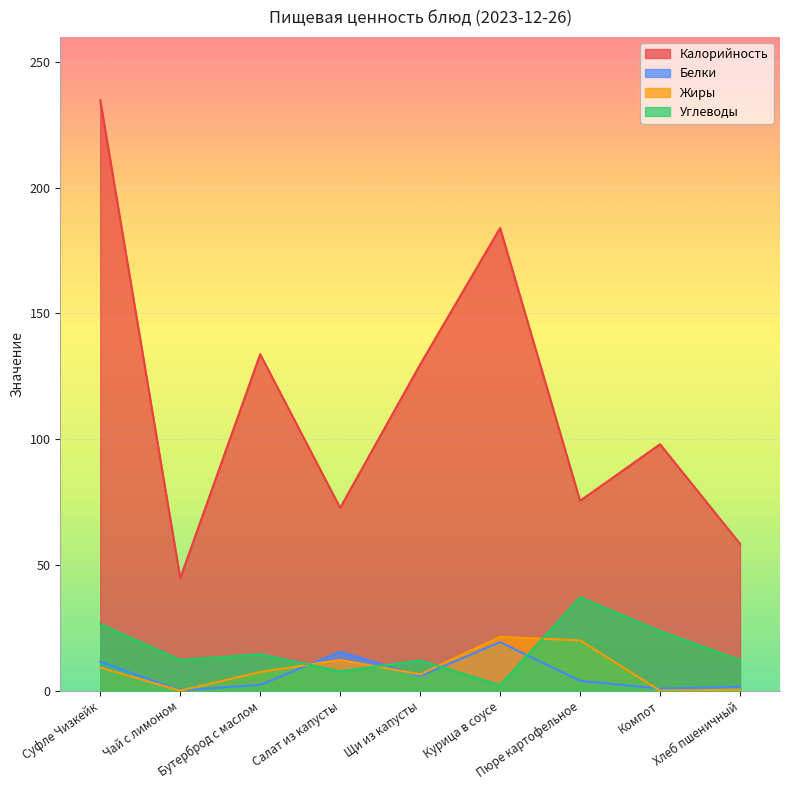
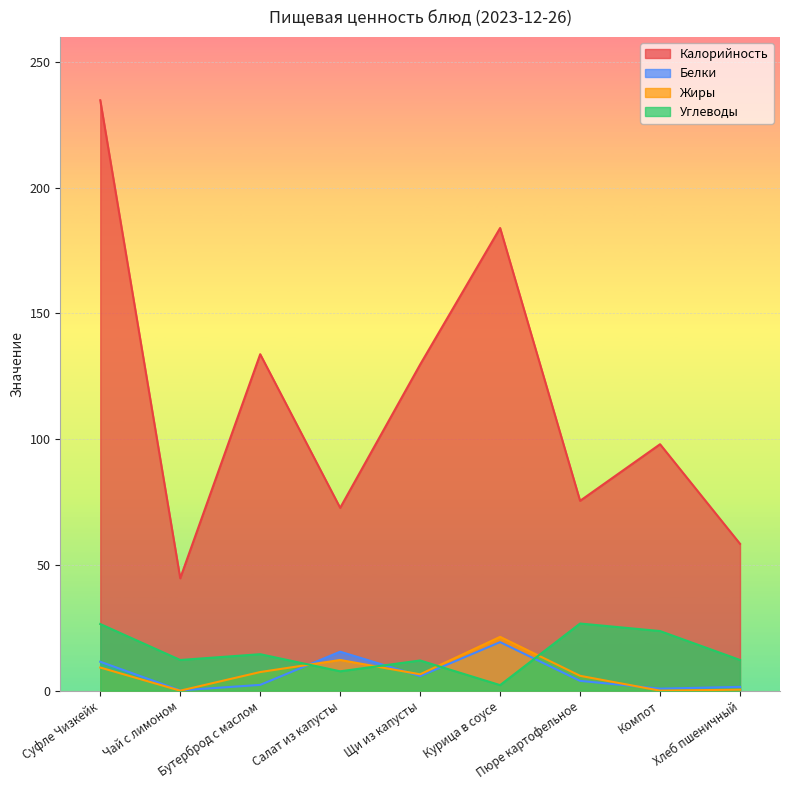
  {
    "Калорийность": {
      "Суфле Чизкейк": 235,
      "Чай с лимоном": 45,
      "Бутерброд с маслом": 134,
      "Салат из капусты": 73,
      "Щи из капусты": 130,
      "Курица в соусе": 184,
      "Пюре картофельное": 76,
      "Компот": 98,
      "Хлеб пшеничный": 58
    },
    "Белки": {
      "Суфле Чизкейк": 12,
      "Бутерброд с маслом": 2,
      "Салат из капусты": 16,
      "Курица в соусе": 19,
      "Пюре картофельное": 4,
      "Хлеб пшеничный": 2
    },
    "Жиры": {
      "Суфле Чизкейк": 9,
      "Бутерброд с маслом": 7,
      "Салат из капусты": 12,
      "Курица в соусе": 21,
-     "Пюре картофельное": 20,
+     "Пюре картофельное": 6,
      "Хлеб пшеничный": 0
    },
    "Углеводы": {
      "Суфле Чизкейк": 27,
      "Чай с лимоном": 12,
      "Бутерброд с маслом": 15,
      "Салат из капусты": 8,
      "Щи из капусты": 12,
      "Курица в соусе": 2,
-     "Пюре картофельное": 37,
+     "Пюре картофельное": 27,
      "Компот": 24,
      "Хлеб пшеничный": 12
    }
  }
